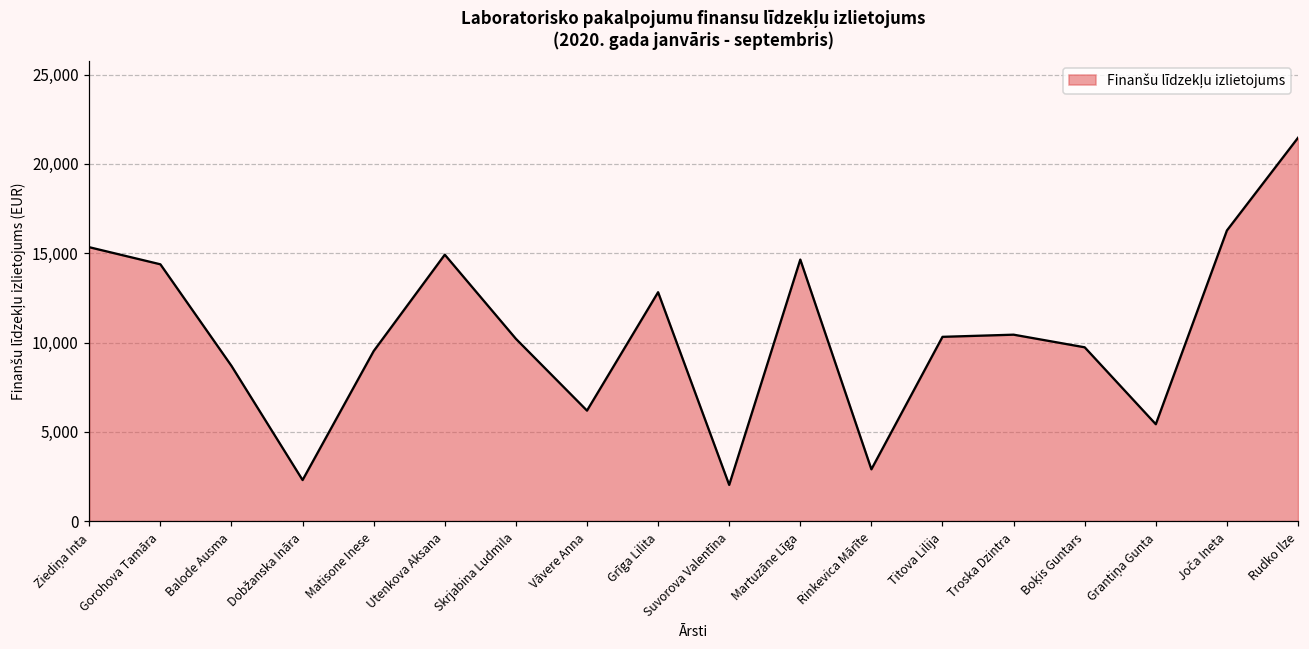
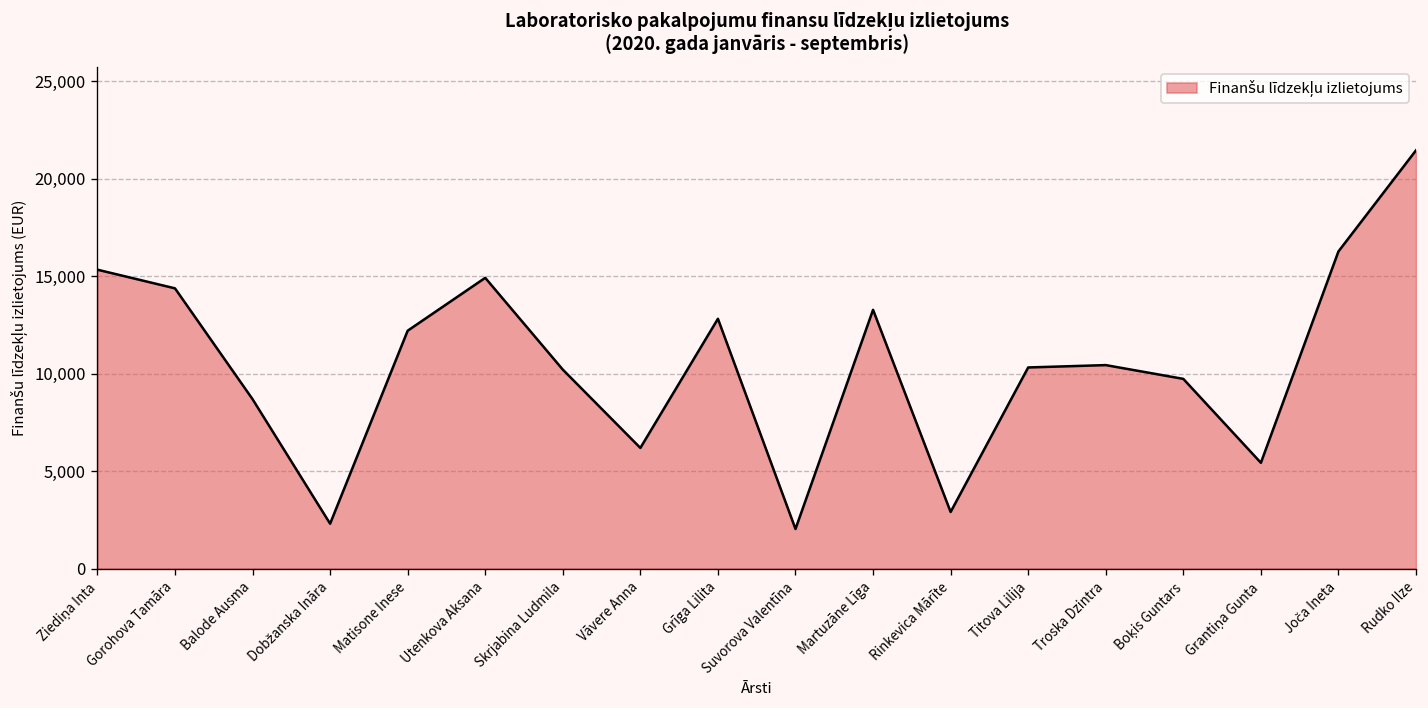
  {
    "Ziediņa Inta": "15,300",
    "Gorohova Tamāra": "14,400",
    "Balode Ausma": "8,700",
    "Dobžanska Ināra": "2,300",
-   "Matisone Inese": "9,500",
+   "Matisone Inese": "12,200",
    "Utenkova Aksana": "14,900",
    "Skrjabina Ludmila": "10,200",
    "Vāvere Anna": "6,200",
    "Grīga Lilita": "12,800",
    "Suvorova Valentīna": "2,000",
-   "Martuzāne Līga": "14,600",
+   "Martuzāne Līga": "13,300",
    "Rinkevica Mārīte": "2,900",
    "Titova Lilija": "10,300",
    "Troska Dzintra": "10,400",
    "Boķis Guntars": "9,700",
    "Grantiņa Gunta": "5,400",
    "Joča Ineta": "16,300",
    "Rudko Ilze": "21,500"
  }
